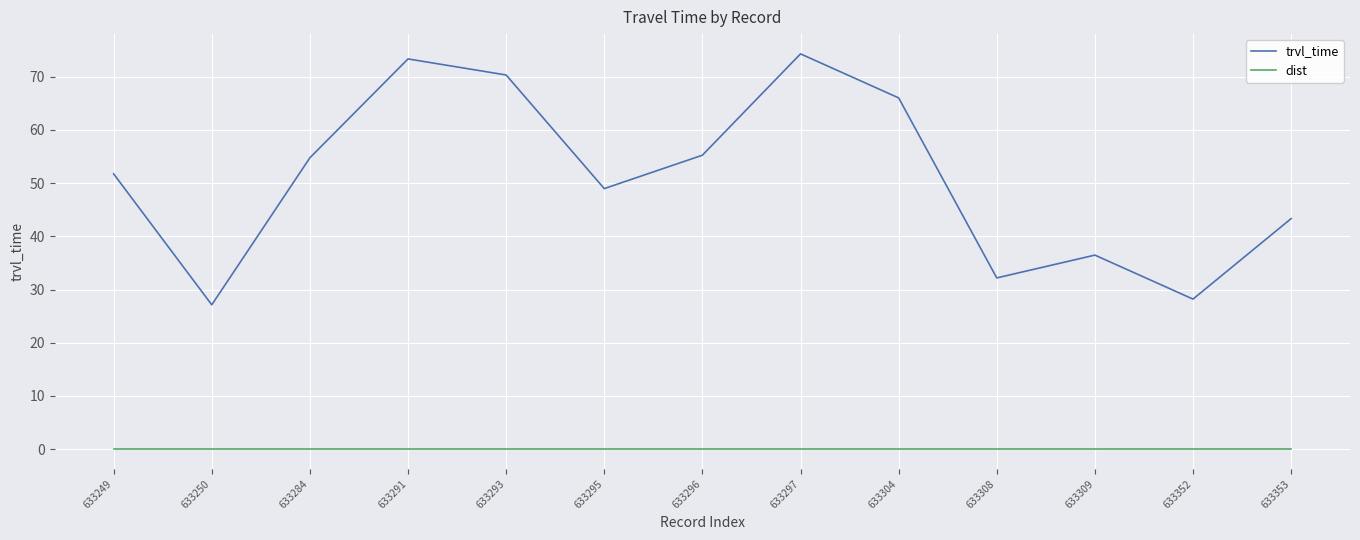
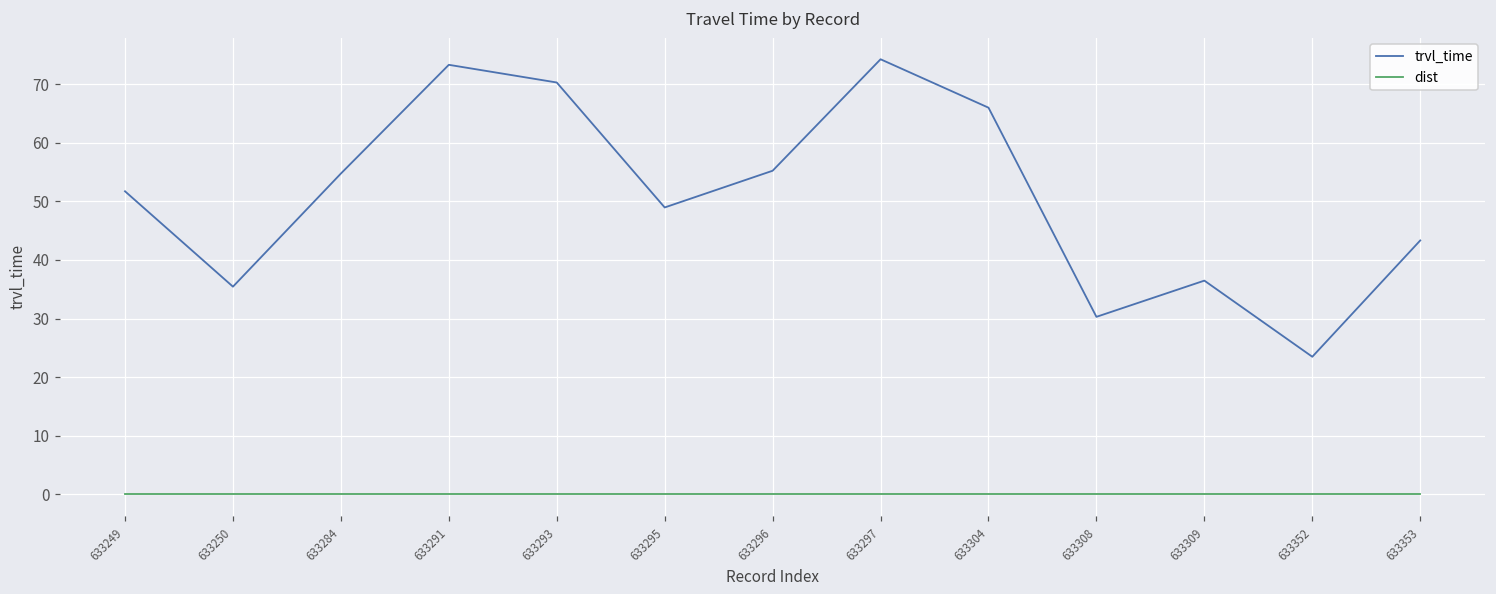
  {
    "trvl_time": {
      "633249": 52,
-     "633250": 27,
+     "633250": 35,
      "633284": 55,
      "633291": 73,
      "633293": 70,
      "633295": 49,
      "633296": 55,
      "633297": 74,
      "633304": 66,
-     "633308": 32,
+     "633308": 30,
      "633309": 36,
-     "633352": 28,
+     "633352": 23,
      "633353": 43
    },
    "dist": {
      "633249": 0,
      "633250": 0,
      "633284": 0,
      "633291": 0,
      "633293": 0,
      "633295": 0,
      "633296": 0,
      "633297": 0,
      "633304": 0,
      "633308": 0,
      "633309": 0,
      "633352": 0,
      "633353": 0
    }
  }
